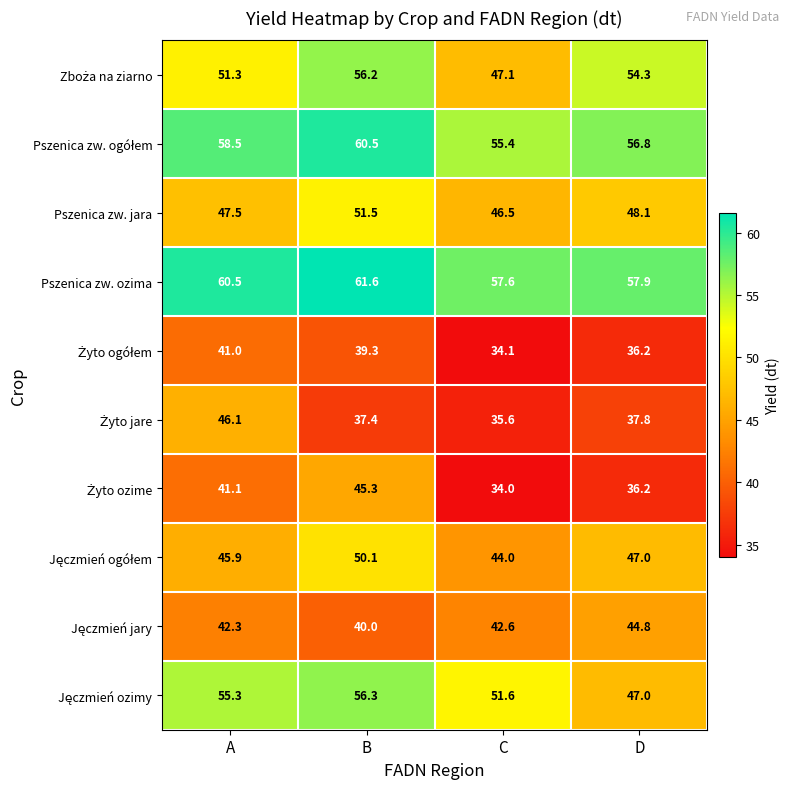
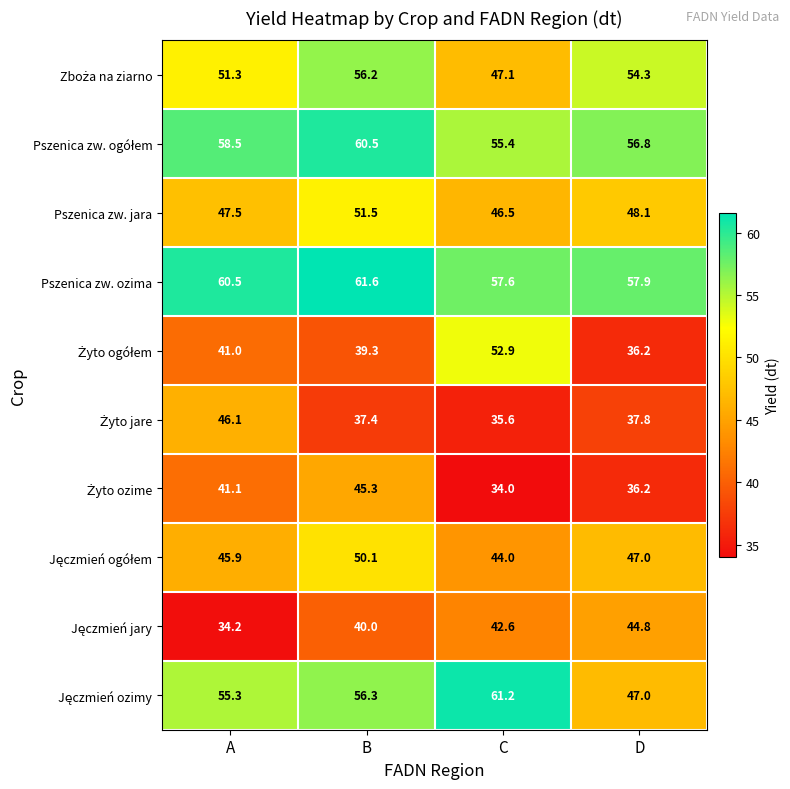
  {
    "Zboża na ziarno": {
      "A": 51.3,
      "B": 56.2,
      "C": 47.1,
      "D": 54.3
    },
    "Pszenica zw. ogółem": {
      "A": 58.5,
      "B": 60.5,
      "C": 55.4,
      "D": 56.8
    },
    "Pszenica zw. jara": {
      "A": 47.5,
      "B": 51.5,
      "C": 46.5,
      "D": 48.1
    },
    "Pszenica zw. ozima": {
      "A": 60.5,
      "B": 61.6,
      "C": 57.6,
      "D": 57.9
    },
    "Żyto ogółem": {
      "A": 41.0,
      "B": 39.3,
-     "C": 34.1,
+     "C": 52.9,
      "D": 36.2
    },
    "Żyto jare": {
      "A": 46.1,
      "B": 37.4,
      "C": 35.6,
      "D": 37.8
    },
    "Żyto ozime": {
      "A": 41.1,
      "B": 45.3,
      "C": 34.0,
      "D": 36.2
    },
    "Jęczmień ogółem": {
      "A": 45.9,
      "B": 50.1,
      "C": 44.0,
      "D": 47.0
    },
    "Jęczmień jary": {
-     "A": 42.3,
+     "A": 34.2,
      "B": 40.0,
      "C": 42.6,
      "D": 44.8
    },
    "Jęczmień ozimy": {
      "A": 55.3,
      "B": 56.3,
-     "C": 51.6,
+     "C": 61.2,
      "D": 47.0
    }
  }
